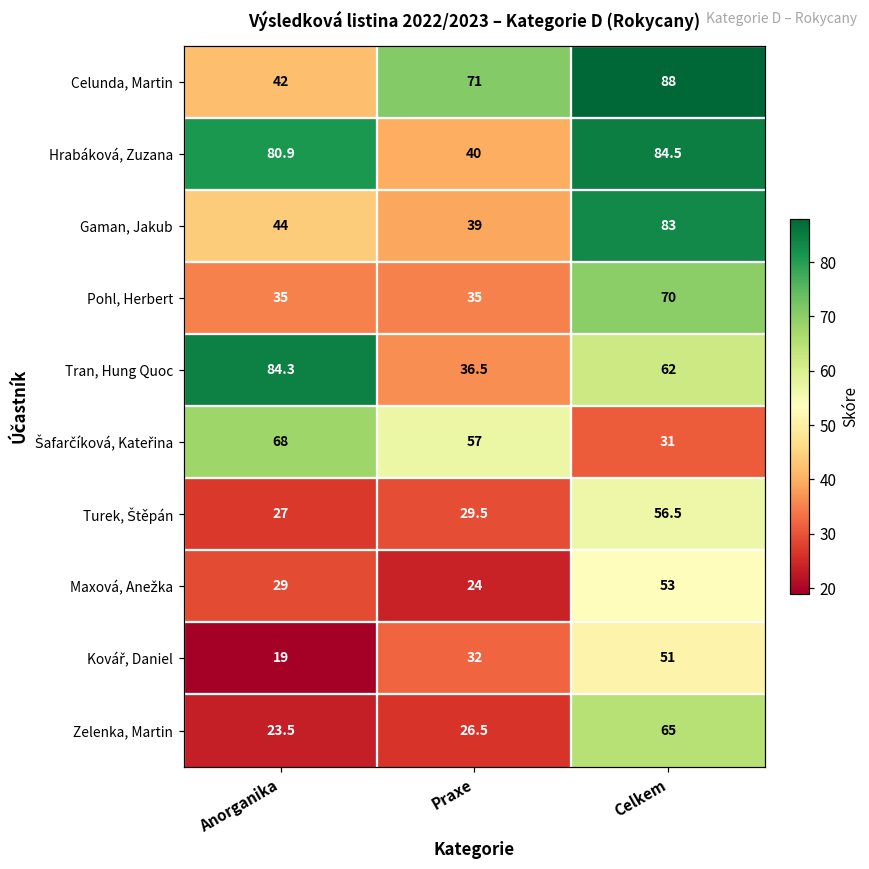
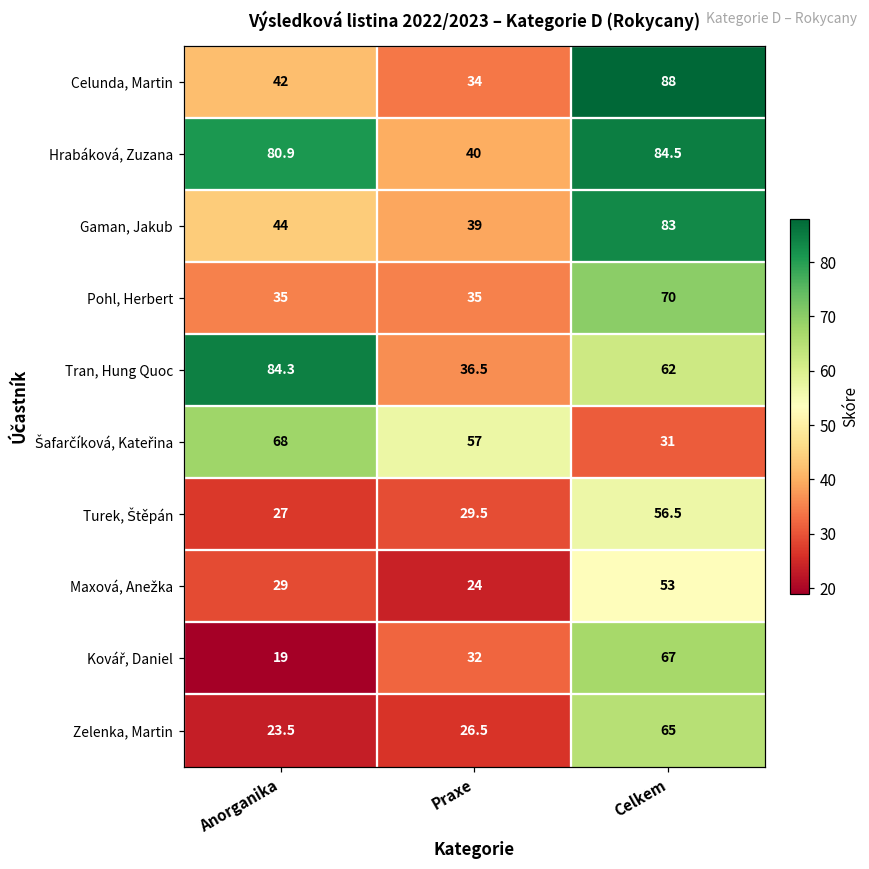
  {
    "Celunda, Martin": {
      "Anorganika": 42,
-     "Praxe": 71,
+     "Praxe": 34,
      "Celkem": 88
    },
    "Hrabáková, Zuzana": {
      "Anorganika": 80.9,
      "Praxe": 40,
      "Celkem": 84.5
    },
    "Gaman, Jakub": {
      "Anorganika": 44,
      "Praxe": 39,
      "Celkem": 83
    },
    "Pohl, Herbert": {
      "Anorganika": 35,
      "Praxe": 35,
      "Celkem": 70
    },
    "Tran, Hung Quoc": {
      "Anorganika": 84.3,
      "Praxe": 36.5,
      "Celkem": 62
    },
    "Šafarčíková, Kateřina": {
      "Anorganika": 68,
      "Praxe": 57,
      "Celkem": 31
    },
    "Turek, Štěpán": {
      "Anorganika": 27,
      "Praxe": 29.5,
      "Celkem": 56.5
    },
    "Maxová, Anežka": {
      "Anorganika": 29,
      "Praxe": 24,
      "Celkem": 53
    },
    "Kovář, Daniel": {
      "Anorganika": 19,
      "Praxe": 32,
-     "Celkem": 51
+     "Celkem": 67
    },
    "Zelenka, Martin": {
      "Anorganika": 23.5,
      "Praxe": 26.5,
      "Celkem": 65
    }
  }
